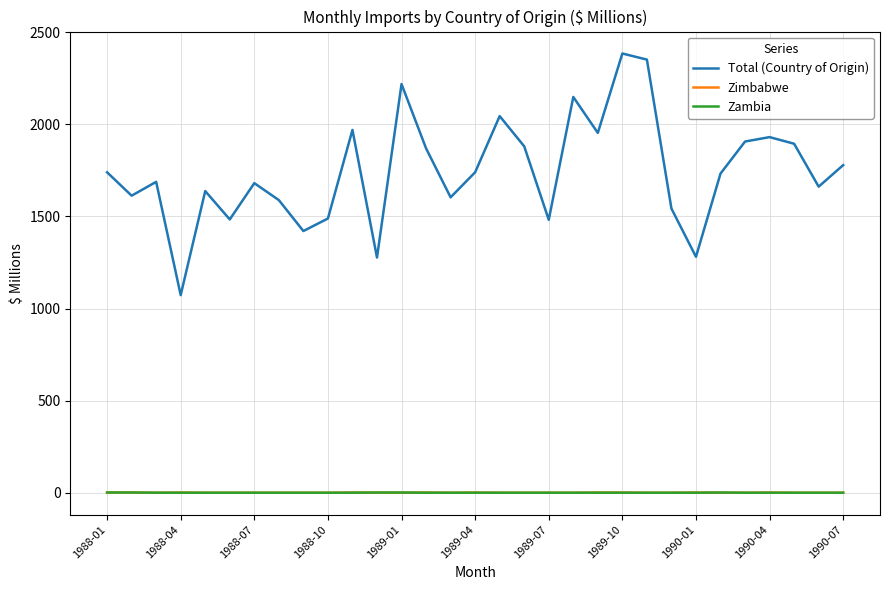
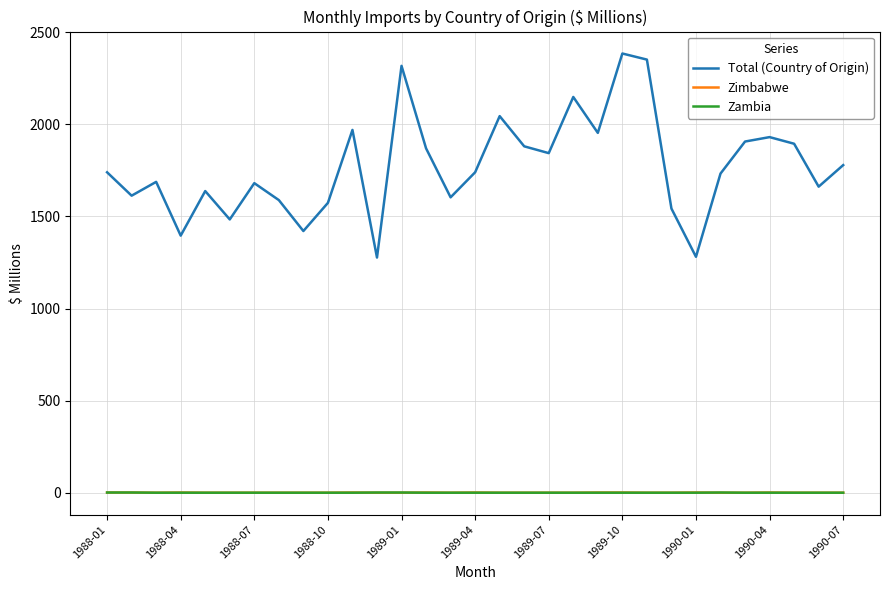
  {
    "Total (Country of Origin)": {
      "1988-01": 1740,
-     "1988-04": 1070,
+     "1988-04": 1400,
      "1988-07": 1680,
-     "1988-10": 1490,
-     "1989-01": 2220,
+     "1988-10": 1570,
+     "1989-01": 2320,
      "1989-04": 1740,
-     "1989-07": 1480,
+     "1989-07": 1840,
      "1989-10": 2390,
      "1990-01": 1280,
      "1990-04": 1930,
      "1990-07": 1780
    }
  }
